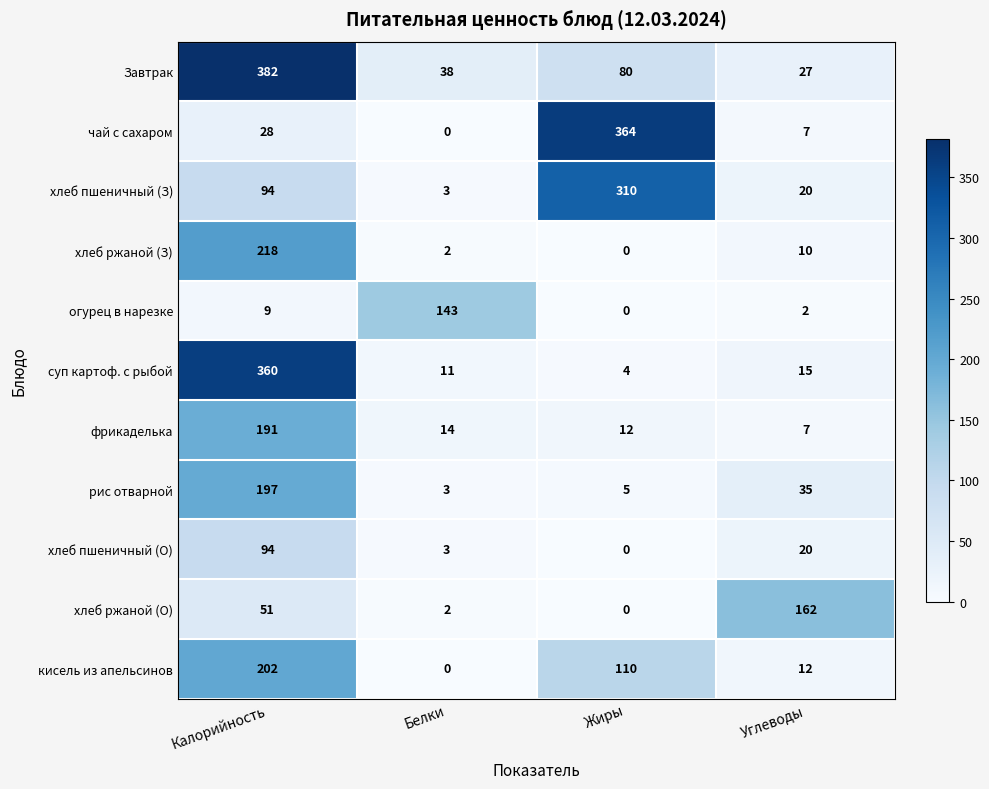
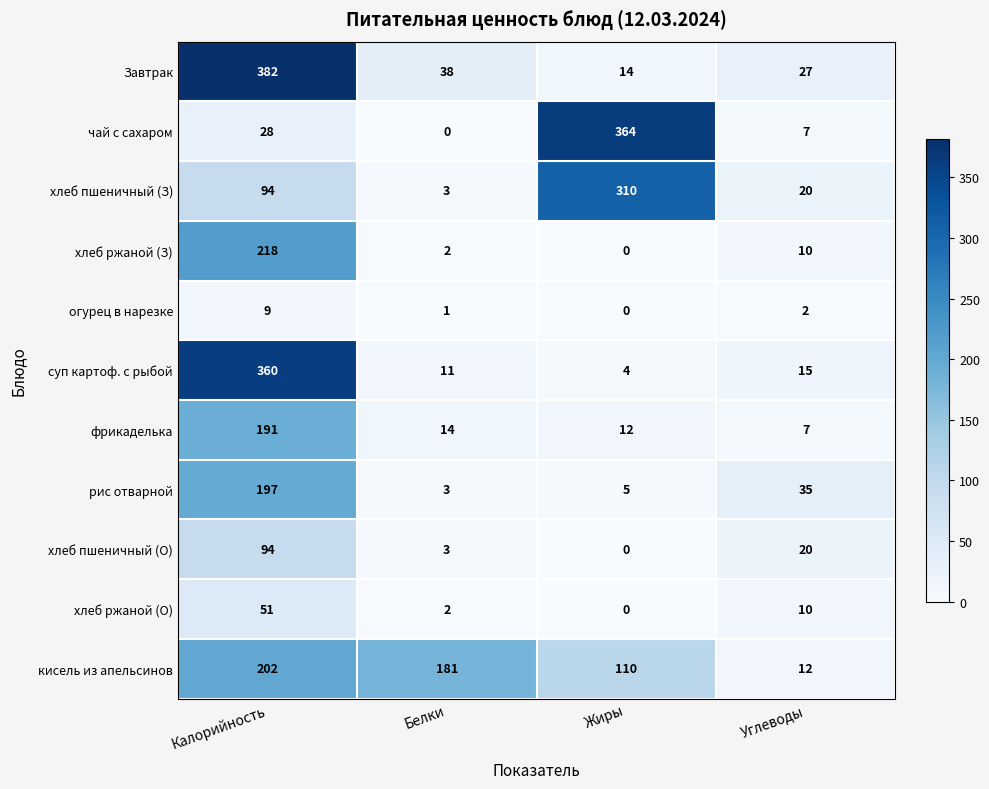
  {
    "Завтрак": {
      "Калорийность": 382,
      "Белки": 38,
-     "Жиры": 80,
+     "Жиры": 14,
      "Углеводы": 27
    },
    "чай с сахаром": {
      "Калорийность": 28,
      "Белки": 0,
      "Жиры": 364,
      "Углеводы": 7
    },
    "хлеб пшеничный (З)": {
      "Калорийность": 94,
      "Белки": 3,
      "Жиры": 310,
      "Углеводы": 20
    },
    "хлеб ржаной (З)": {
      "Калорийность": 218,
      "Белки": 2,
      "Жиры": 0,
      "Углеводы": 10
    },
    "огурец в нарезке": {
      "Калорийность": 9,
-     "Белки": 143,
+     "Белки": 1,
      "Жиры": 0,
      "Углеводы": 2
    },
    "суп картоф. с рыбой": {
      "Калорийность": 360,
      "Белки": 11,
      "Жиры": 4,
      "Углеводы": 15
    },
    "фрикаделька": {
      "Калорийность": 191,
      "Белки": 14,
      "Жиры": 12,
      "Углеводы": 7
    },
    "рис отварной": {
      "Калорийность": 197,
      "Белки": 3,
      "Жиры": 5,
      "Углеводы": 35
    },
    "хлеб пшеничный (О)": {
      "Калорийность": 94,
      "Белки": 3,
      "Жиры": 0,
      "Углеводы": 20
    },
    "хлеб ржаной (О)": {
      "Калорийность": 51,
      "Белки": 2,
      "Жиры": 0,
-     "Углеводы": 162
+     "Углеводы": 10
    },
    "кисель из апельсинов": {
      "Калорийность": 202,
-     "Белки": 0,
+     "Белки": 181,
      "Жиры": 110,
      "Углеводы": 12
    }
  }
